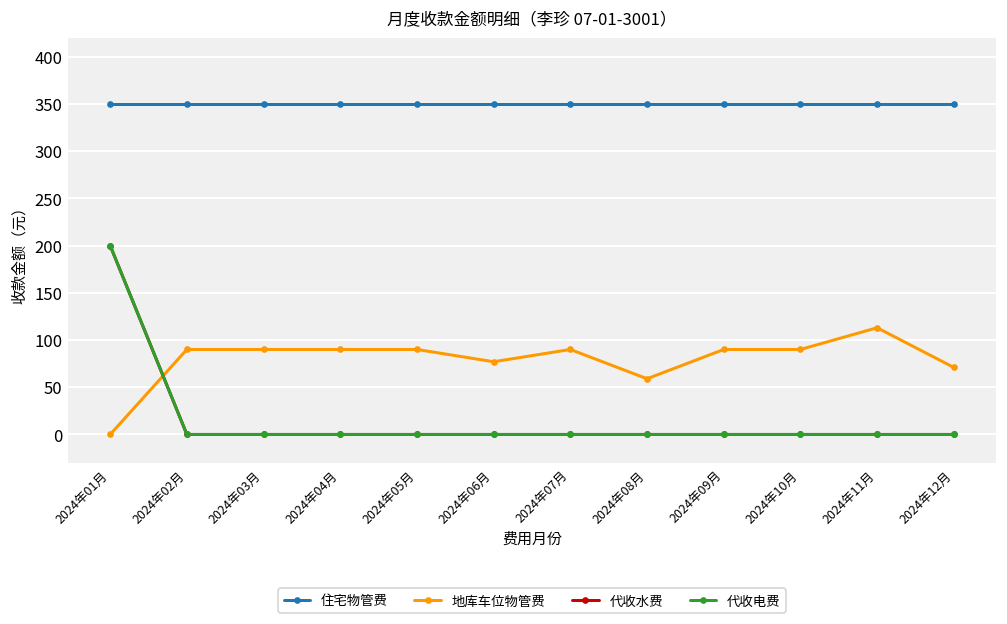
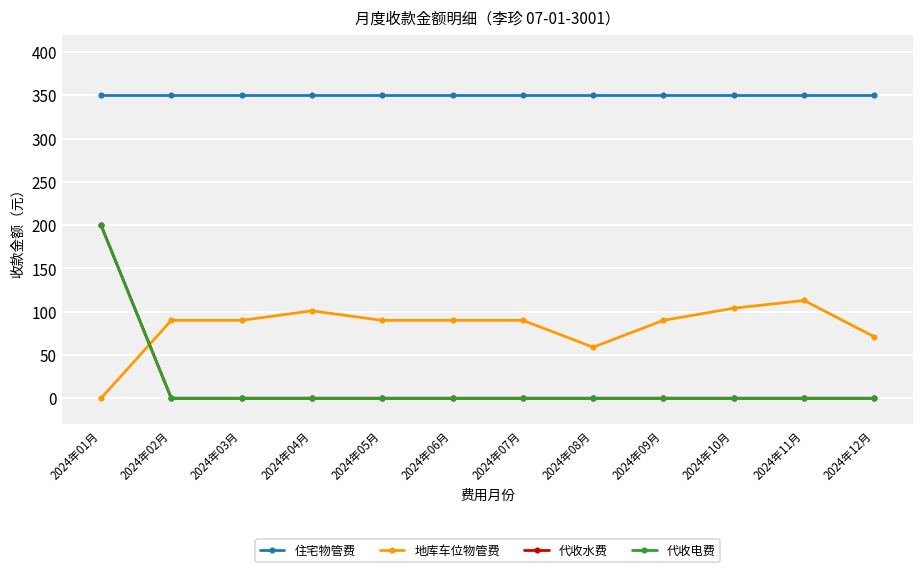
  {
    "住宅物管费": {
      "2024年01月": 350,
      "2024年02月": 350,
      "2024年03月": 350,
      "2024年04月": 350,
      "2024年05月": 350,
      "2024年06月": 350,
      "2024年07月": 350,
      "2024年08月": 350,
      "2024年09月": 350,
      "2024年10月": 350,
      "2024年11月": 350,
      "2024年12月": 350
    },
    "地库车位物管费": {
      "2024年01月": 0,
      "2024年02月": 90,
      "2024年03月": 90,
-     "2024年04月": 90,
+     "2024年04月": 100,
      "2024年05月": 90,
-     "2024年06月": 80,
+     "2024年06月": 90,
      "2024年07月": 90,
      "2024年08月": 60,
      "2024年09月": 90,
-     "2024年10月": 90,
+     "2024年10月": 100,
      "2024年11月": 110,
      "2024年12月": 70
    },
    "代收电费": {
      "2024年01月": 200,
      "2024年02月": 0,
      "2024年03月": 0,
      "2024年04月": 0,
      "2024年05月": 0,
      "2024年06月": 0,
      "2024年07月": 0,
      "2024年08月": 0,
      "2024年09月": 0,
      "2024年10月": 0,
      "2024年11月": 0,
      "2024年12月": 0
    }
  }
